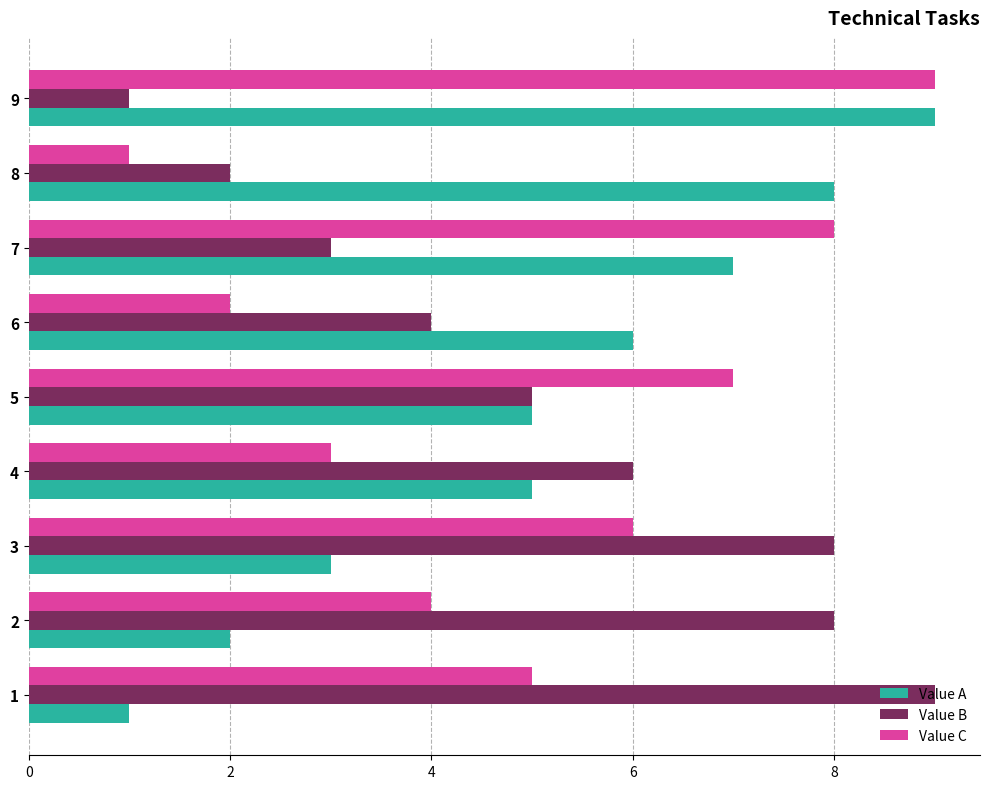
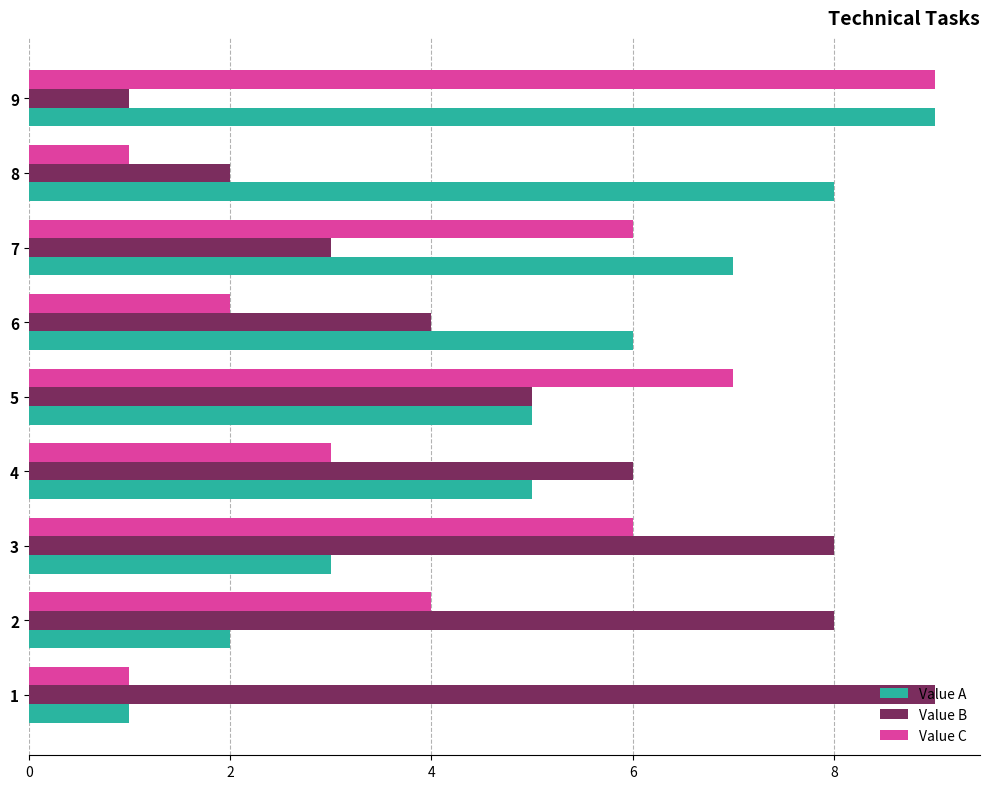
  {
    "Value A": {
      "9": 9,
      "8": 8,
      "7": 7,
      "6": 6,
      "5": 5,
      "4": 5,
      "3": 3,
      "2": 2,
      "1": 1
    },
    "Value B": {
      "9": 1,
      "8": 2,
      "7": 3,
      "6": 4,
      "5": 5,
      "4": 6,
      "3": 8,
      "2": 8,
      "1": 9
    },
    "Value C": {
      "9": 9,
      "8": 1,
-     "7": 8,
+     "7": 6,
      "6": 2,
      "5": 7,
      "4": 3,
      "3": 6,
      "2": 4,
-     "1": 5
+     "1": 1
    }
  }
